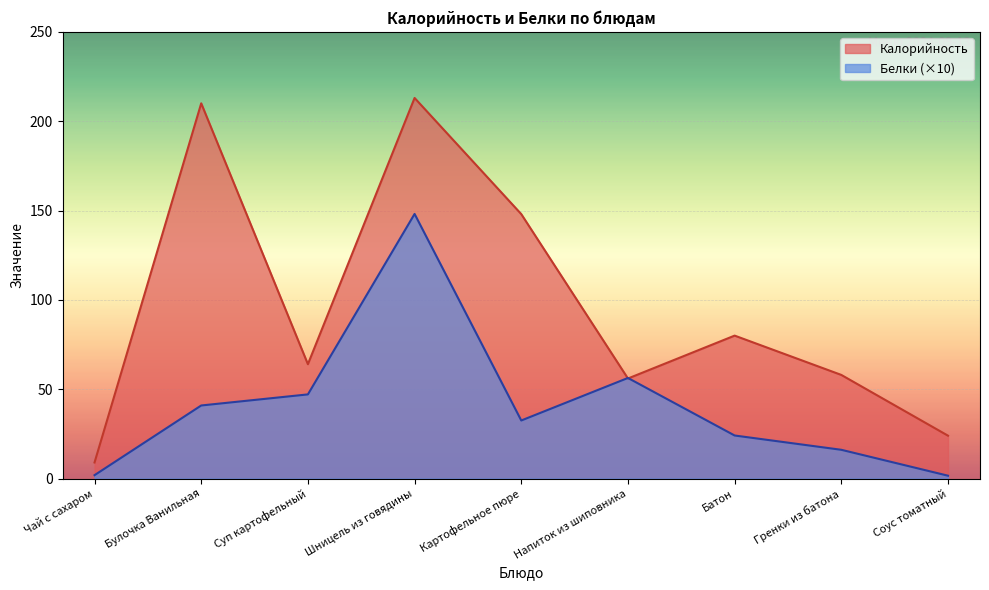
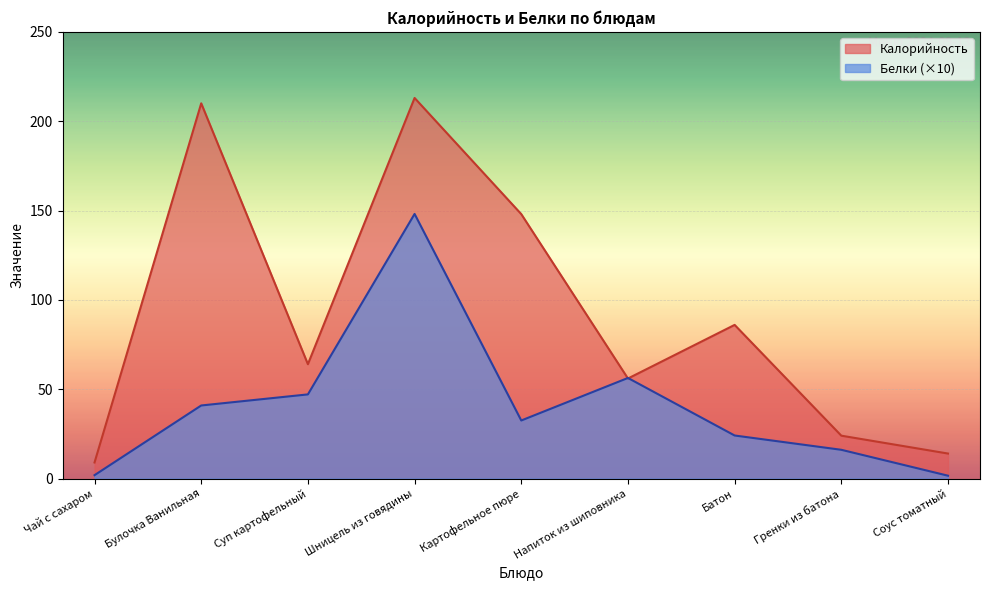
  {
    "Калорийность": {
      "Чай с сахаром": 9,
      "Булочка Ванильная": 210,
      "Суп картофельный": 64,
      "Шницель из говядины": 213,
      "Картофельное пюре": 148,
-     "Батон": 80,
-     "Гренки из батона": 58,
-     "Соус томатный": 24
+     "Батон": 86,
+     "Гренки из батона": 24,
+     "Соус томатный": 14
    },
    "Белки (×10)": {
      "Чай с сахаром": 2,
      "Булочка Ванильная": 41,
      "Суп картофельный": 47,
      "Шницель из говядины": 148,
      "Картофельное пюре": 33,
      "Батон": 24,
      "Гренки из батона": 16,
      "Соус томатный": 2
    }
  }
